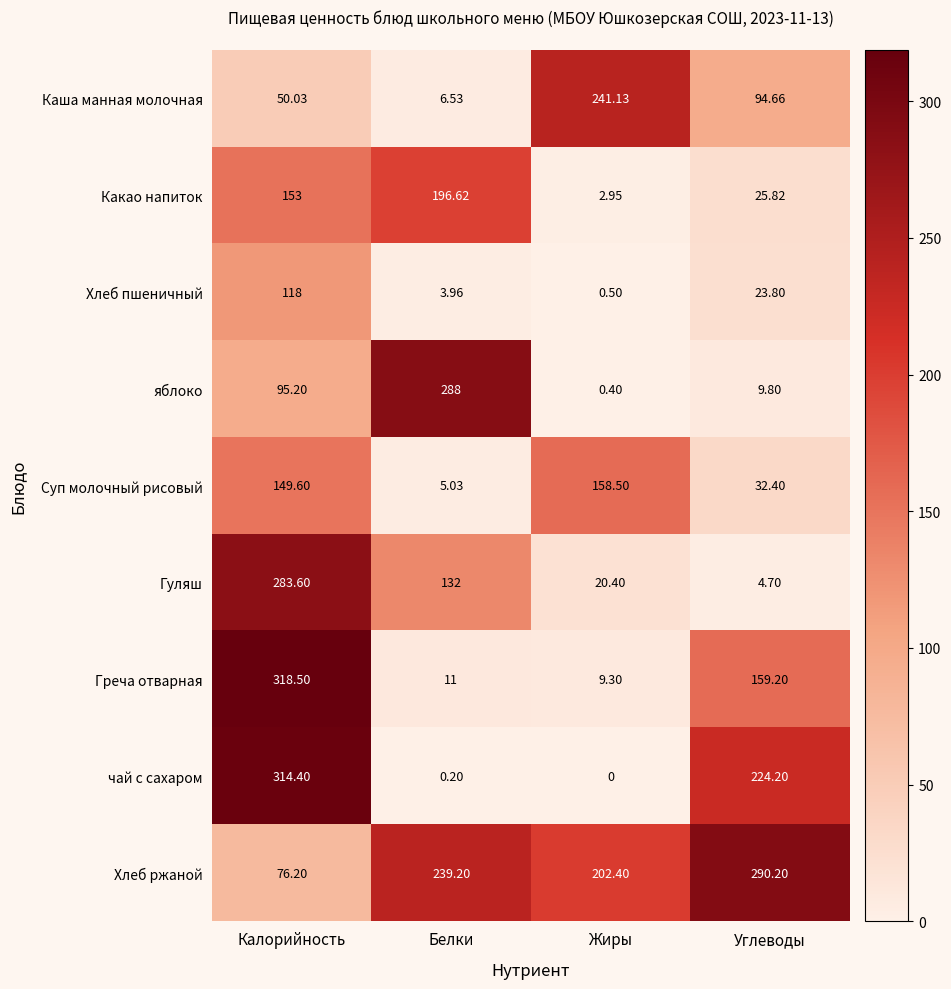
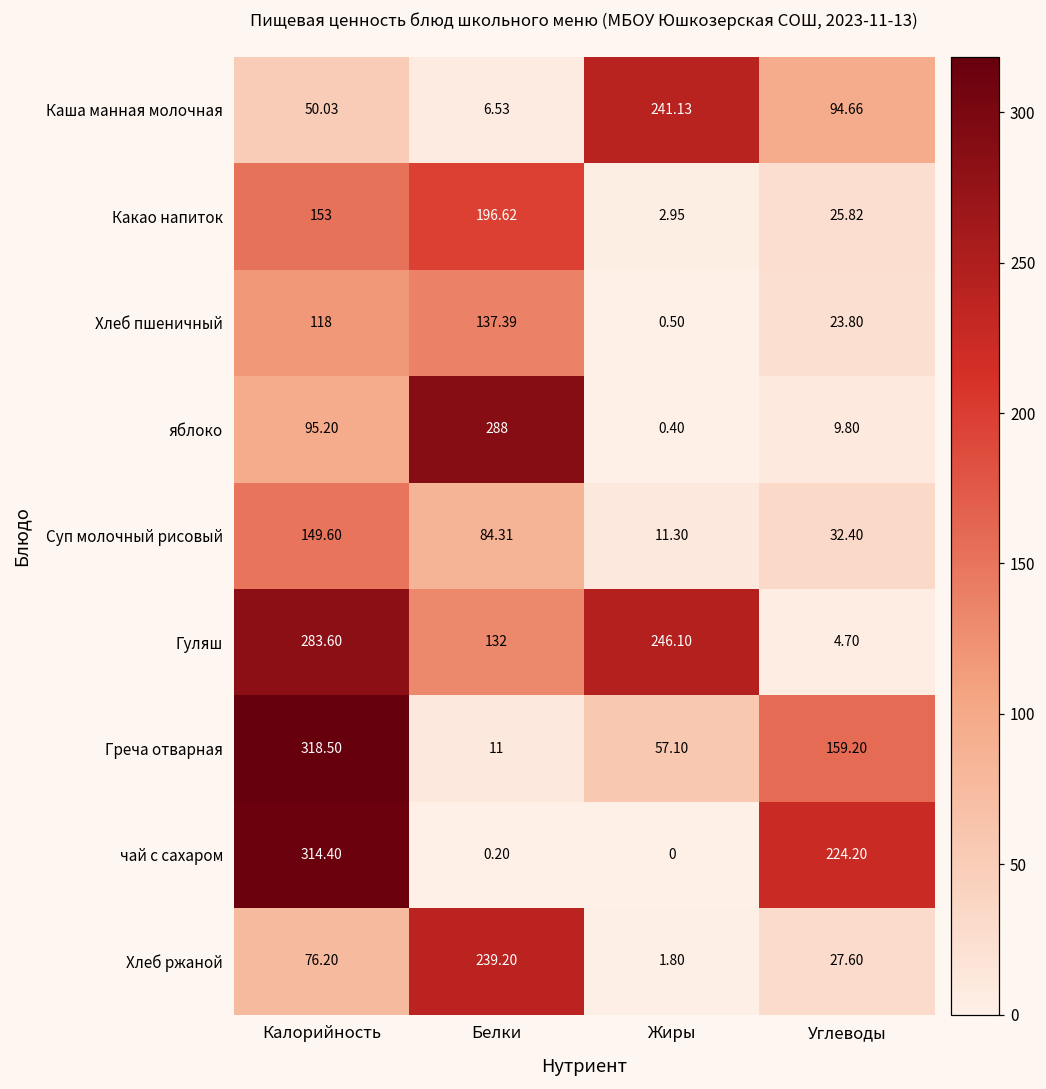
  {
    "Каша манная молочная": {
      "Калорийность": 50.03,
      "Белки": 6.53,
      "Жиры": 241.13,
      "Углеводы": 94.66
    },
    "Какао напиток": {
      "Калорийность": 153,
      "Белки": 196.62,
      "Жиры": 2.95,
      "Углеводы": 25.82
    },
    "Хлеб пшеничный": {
      "Калорийность": 118,
-     "Белки": 3.96,
+     "Белки": 137.39,
      "Жиры": 0.50,
      "Углеводы": 23.80
    },
    "яблоко": {
      "Калорийность": 95.20,
      "Белки": 288,
      "Жиры": 0.40,
      "Углеводы": 9.80
    },
    "Суп молочный рисовый": {
      "Калорийность": 149.60,
-     "Белки": 5.03,
-     "Жиры": 158.50,
+     "Белки": 84.31,
+     "Жиры": 11.30,
      "Углеводы": 32.40
    },
    "Гуляш": {
      "Калорийность": 283.60,
      "Белки": 132,
-     "Жиры": 20.40,
+     "Жиры": 246.10,
      "Углеводы": 4.70
    },
    "Греча отварная": {
      "Калорийность": 318.50,
      "Белки": 11,
-     "Жиры": 9.30,
+     "Жиры": 57.10,
      "Углеводы": 159.20
    },
    "чай с сахаром": {
      "Калорийность": 314.40,
      "Белки": 0.20,
      "Жиры": 0,
      "Углеводы": 224.20
    },
    "Хлеб ржаной": {
      "Калорийность": 76.20,
      "Белки": 239.20,
-     "Жиры": 202.40,
-     "Углеводы": 290.20
+     "Жиры": 1.80,
+     "Углеводы": 27.60
    }
  }
